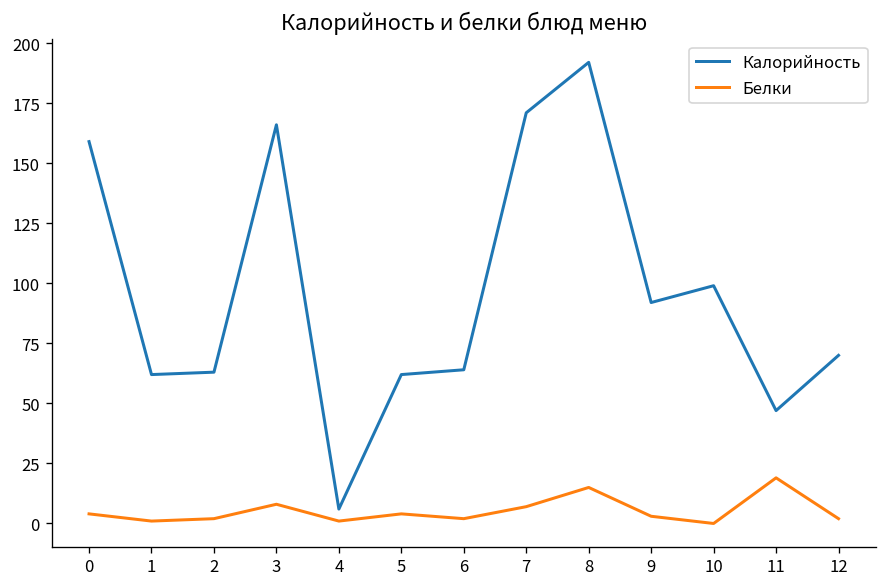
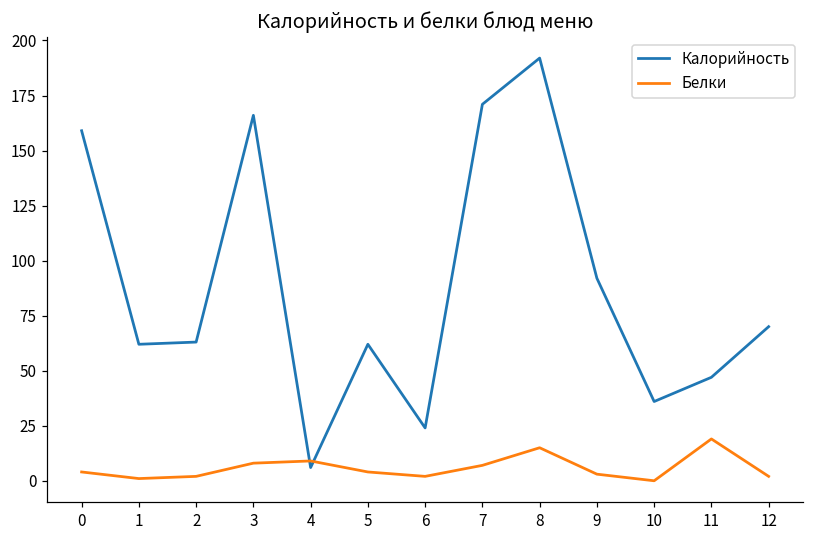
  {
    "Калорийность": {
      "0": 159,
      "1": 62,
      "2": 63,
      "3": 166,
      "4": 6,
      "5": 62,
-     "6": 64,
+     "6": 24,
      "7": 171,
      "8": 192,
      "9": 92,
-     "10": 99,
+     "10": 36,
      "11": 47,
      "12": 70
    },
    "Белки": {
      "0": 4,
      "1": 1,
      "2": 2,
      "3": 8,
-     "4": 1,
+     "4": 9,
      "5": 4,
      "6": 2,
      "7": 7,
      "8": 15,
      "9": 3,
      "10": 0,
      "11": 19,
      "12": 2
    }
  }
